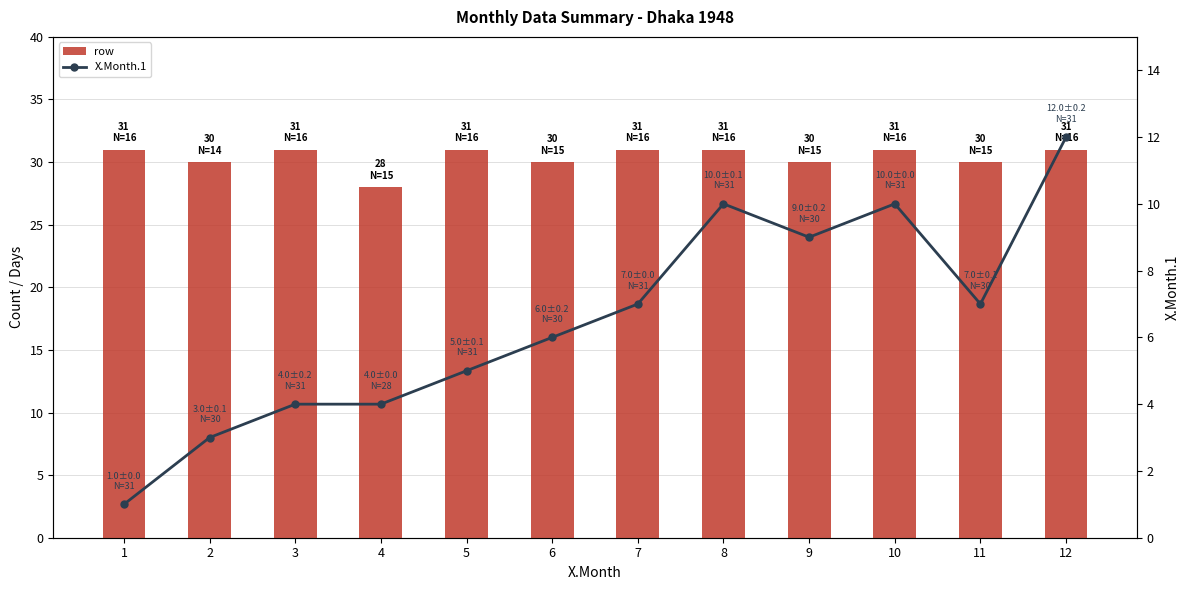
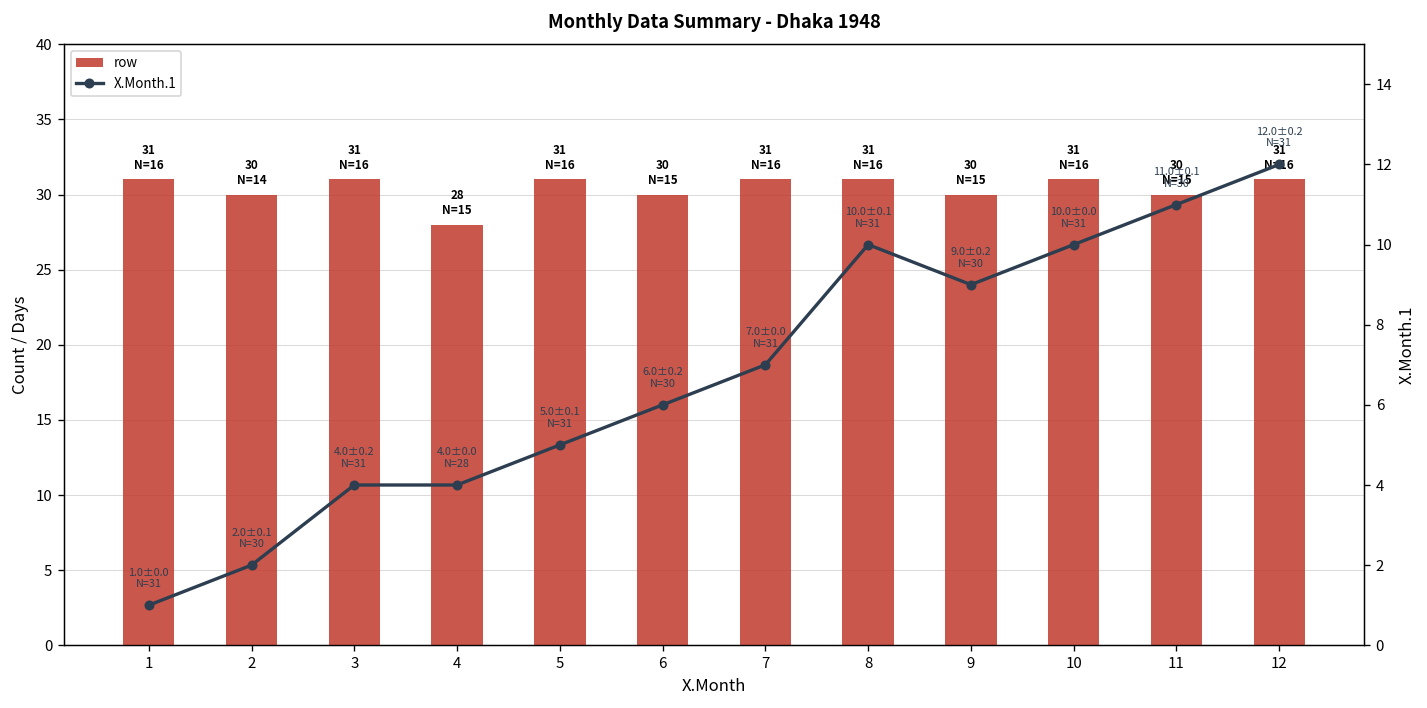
  {
    "row": {
      "1": "31",
      "2": "30",
      "3": "31",
      "4": "28",
      "5": "31",
      "6": "30",
      "7": "31",
      "8": "31",
      "9": "30",
      "10": "31",
      "11": "30"
    },
    "X.Month.1": {
      "1": "1.0±0.0",
-     "2": "3.0±0.1",
+     "2": "2.0±0.1",
      "3": "4.0±0.2",
      "4": "4.0±0.0",
      "5": "5.0±0.1",
      "6": "6.0±0.2",
      "7": "7.0±0.0",
      "8": "10.0±0.1",
      "9": "9.0±0.2",
      "10": "10.0±0.0",
-     "11": "7.0±0.1",
+     "11": "11.0±0.1",
      "12": "12.0±0.2"
    }
  }
